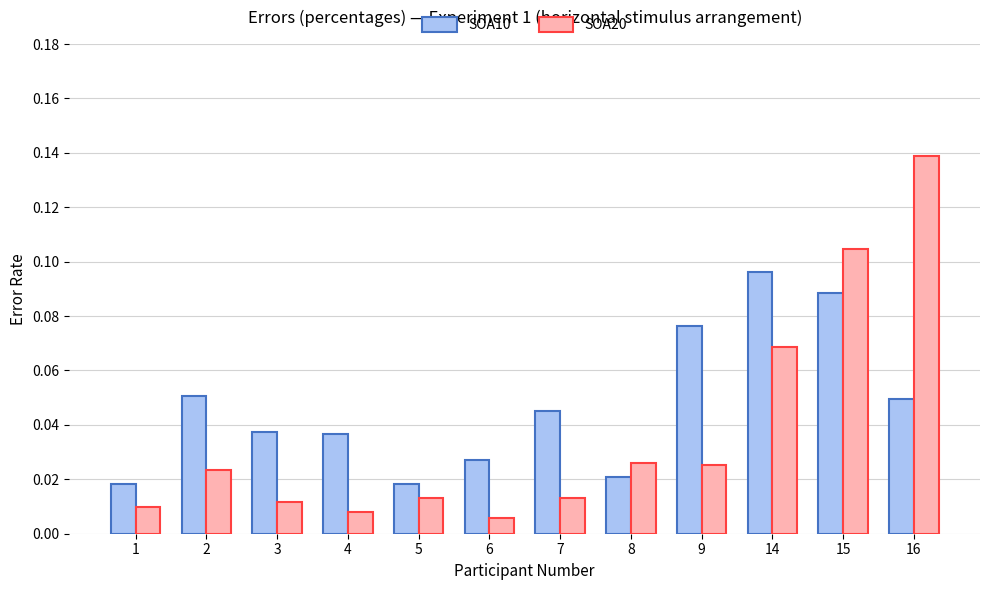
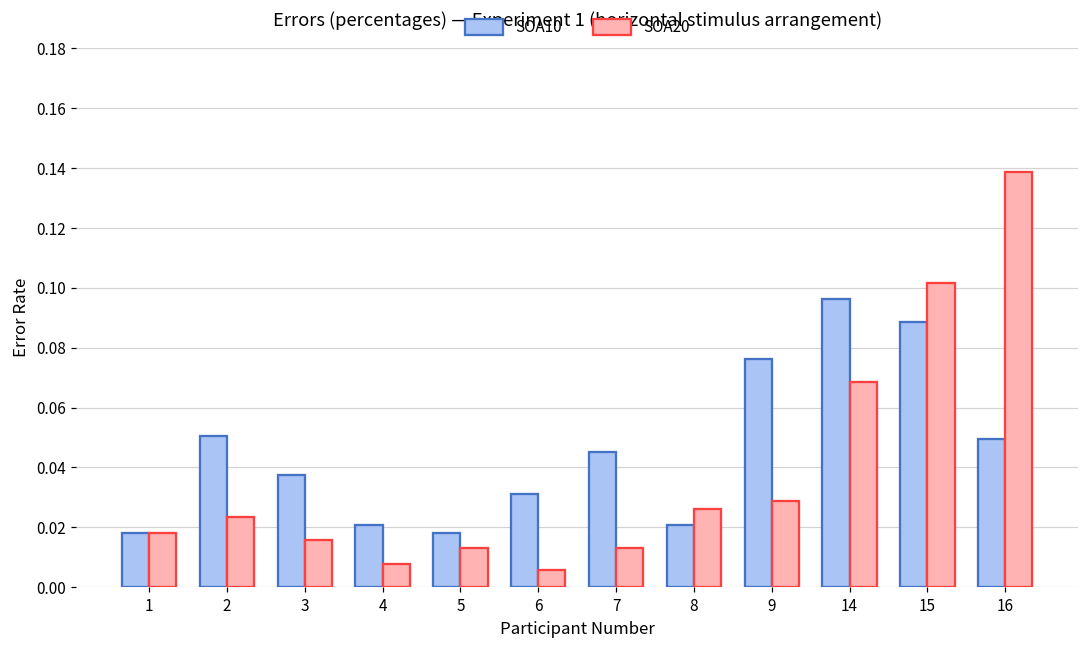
  {
    "SOA10": {
      "1": 0.018,
      "2": 0.051,
      "3": 0.037,
-     "4": 0.037,
+     "4": 0.021,
      "5": 0.018,
-     "6": 0.027,
+     "6": 0.031,
      "7": 0.045,
      "8": 0.021,
      "9": 0.076,
      "14": 0.096,
      "15": 0.089,
      "16": 0.049
    },
    "SOA20": {
-     "1": 0.010,
+     "1": 0.018,
      "2": 0.023,
-     "3": 0.012,
+     "3": 0.016,
      "4": 0.008,
      "5": 0.013,
      "6": 0.006,
      "7": 0.013,
      "8": 0.026,
-     "9": 0.025,
+     "9": 0.029,
      "14": 0.069,
-     "15": 0.105,
+     "15": 0.102,
      "16": 0.139
    }
  }
